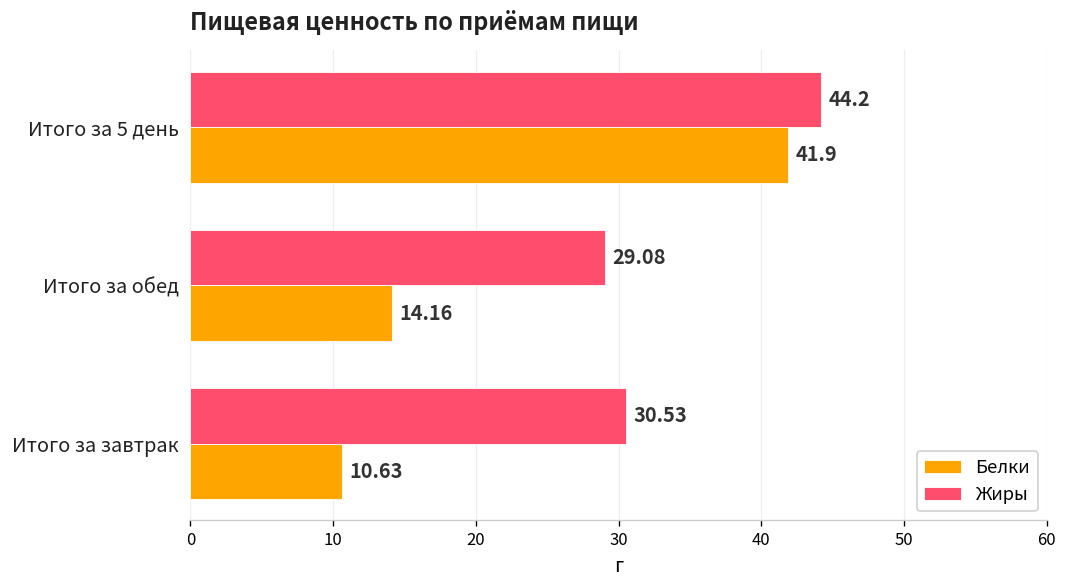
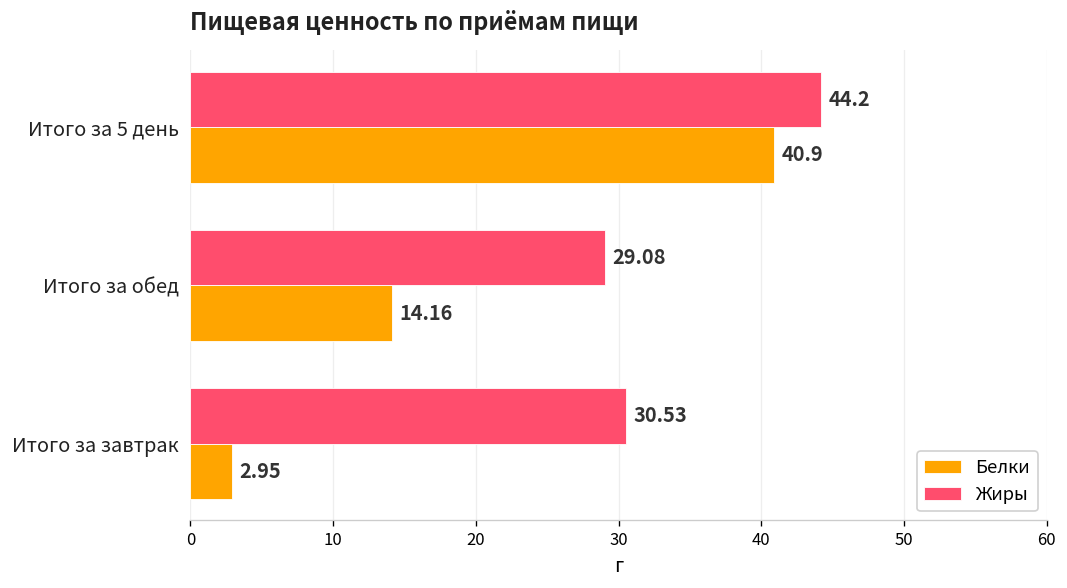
  {
    "Белки": {
-     "Итого за 5 день": 41.9,
+     "Итого за 5 день": 40.9,
      "Итого за обед": 14.16,
-     "Итого за завтрак": 10.63
+     "Итого за завтрак": 2.95
    },
    "Жиры": {
      "Итого за 5 день": 44.2,
      "Итого за обед": 29.08,
      "Итого за завтрак": 30.53
    }
  }
